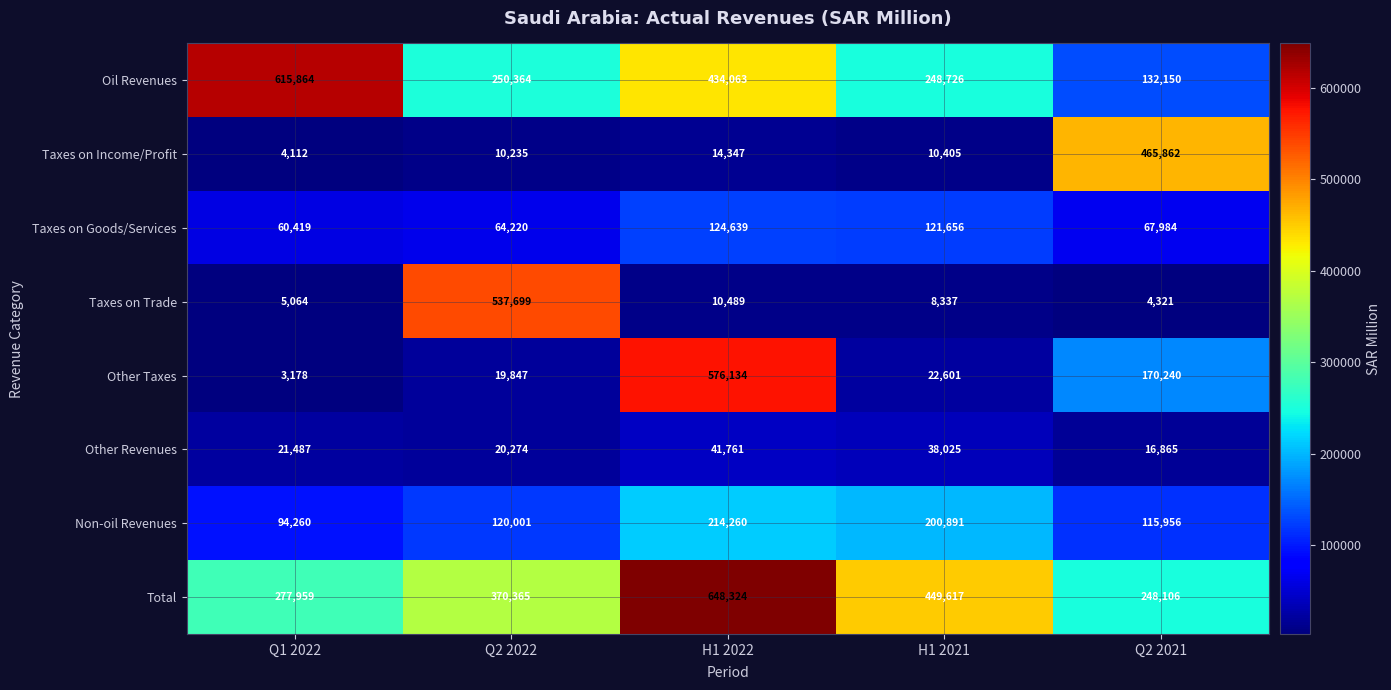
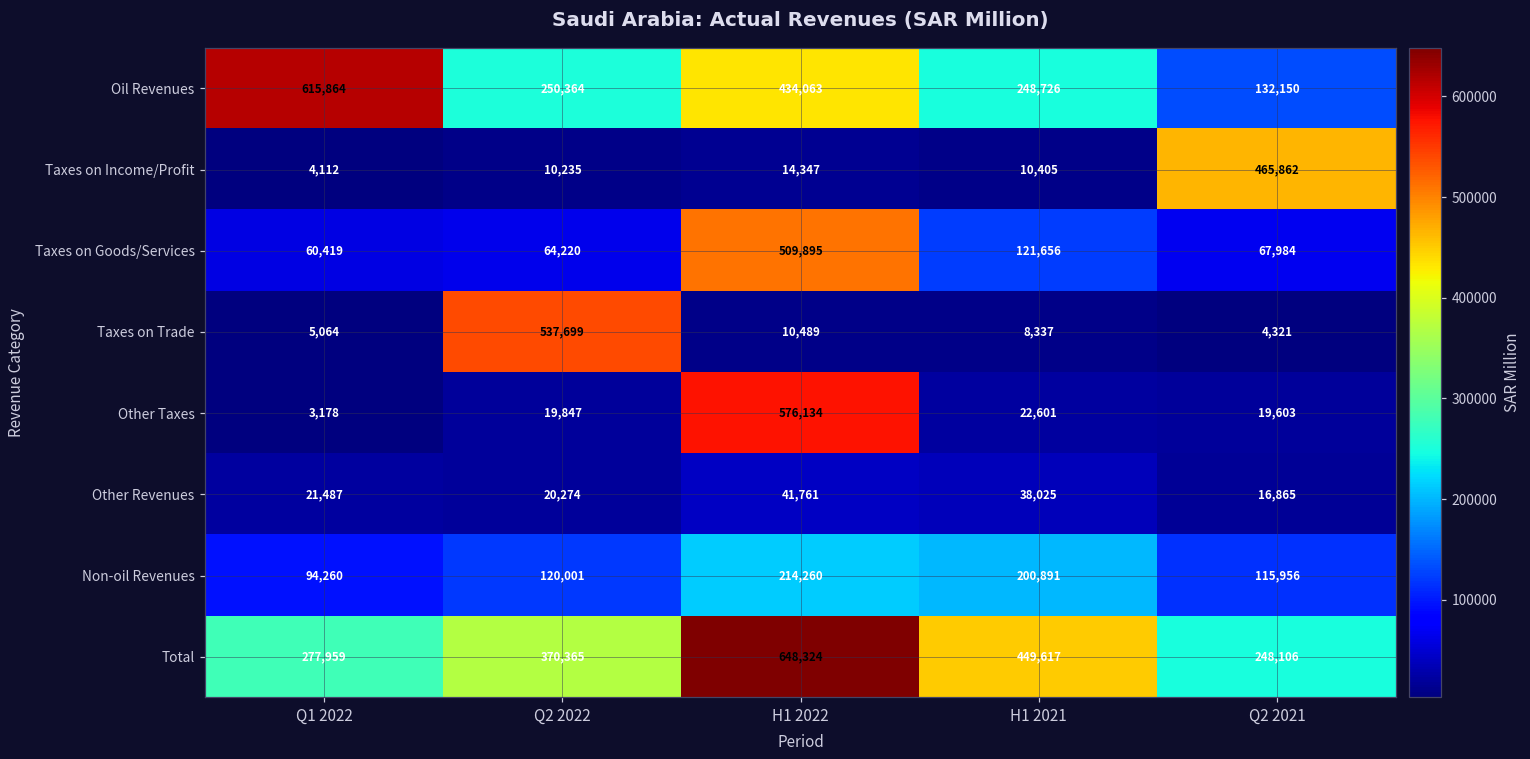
  {
    "Oil Revenues": {
      "Q1 2022": "615,864",
      "Q2 2022": "250,364",
      "H1 2022": "434,063",
      "H1 2021": "248,726",
      "Q2 2021": "132,150"
    },
    "Taxes on Income/Profit": {
      "Q1 2022": "4,112",
      "Q2 2022": "10,235",
      "H1 2022": "14,347",
      "H1 2021": "10,405",
      "Q2 2021": "465,862"
    },
    "Taxes on Goods/Services": {
      "Q1 2022": "60,419",
      "Q2 2022": "64,220",
-     "H1 2022": "124,639",
+     "H1 2022": "509,895",
      "H1 2021": "121,656",
      "Q2 2021": "67,984"
    },
    "Taxes on Trade": {
      "Q1 2022": "5,064",
      "Q2 2022": "537,699",
      "H1 2022": "10,489",
      "H1 2021": "8,337",
      "Q2 2021": "4,321"
    },
    "Other Taxes": {
      "Q1 2022": "3,178",
      "Q2 2022": "19,847",
      "H1 2022": "576,134",
      "H1 2021": "22,601",
-     "Q2 2021": "170,240"
+     "Q2 2021": "19,603"
    },
    "Other Revenues": {
      "Q1 2022": "21,487",
      "Q2 2022": "20,274",
      "H1 2022": "41,761",
      "H1 2021": "38,025",
      "Q2 2021": "16,865"
    },
    "Non-oil Revenues": {
      "Q1 2022": "94,260",
      "Q2 2022": "120,001",
      "H1 2022": "214,260",
      "H1 2021": "200,891",
      "Q2 2021": "115,956"
    },
    "Total": {
      "Q1 2022": "277,959",
      "Q2 2022": "370,365",
      "H1 2022": "648,324",
      "H1 2021": "449,617",
      "Q2 2021": "248,106"
    }
  }
